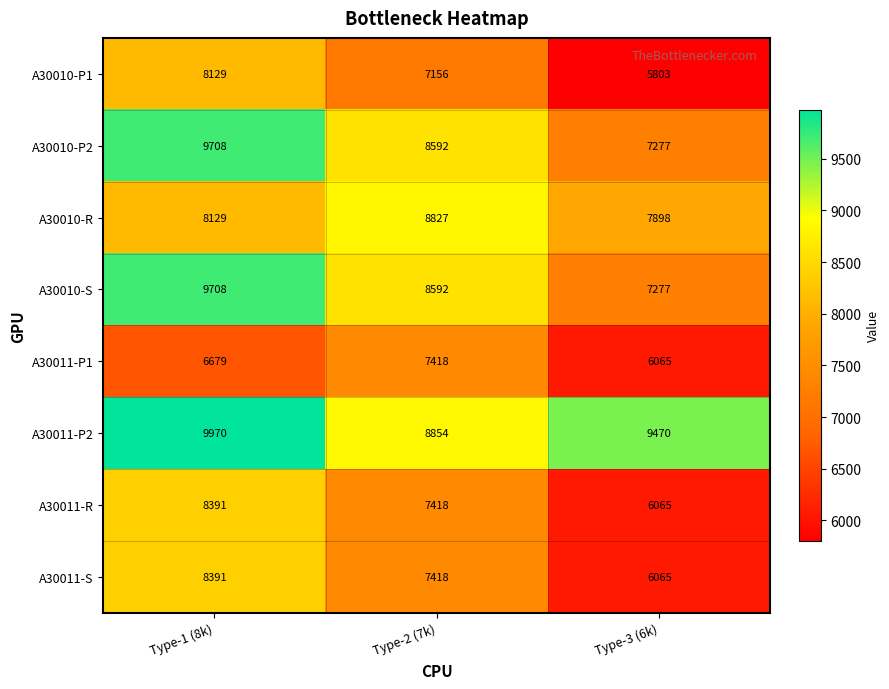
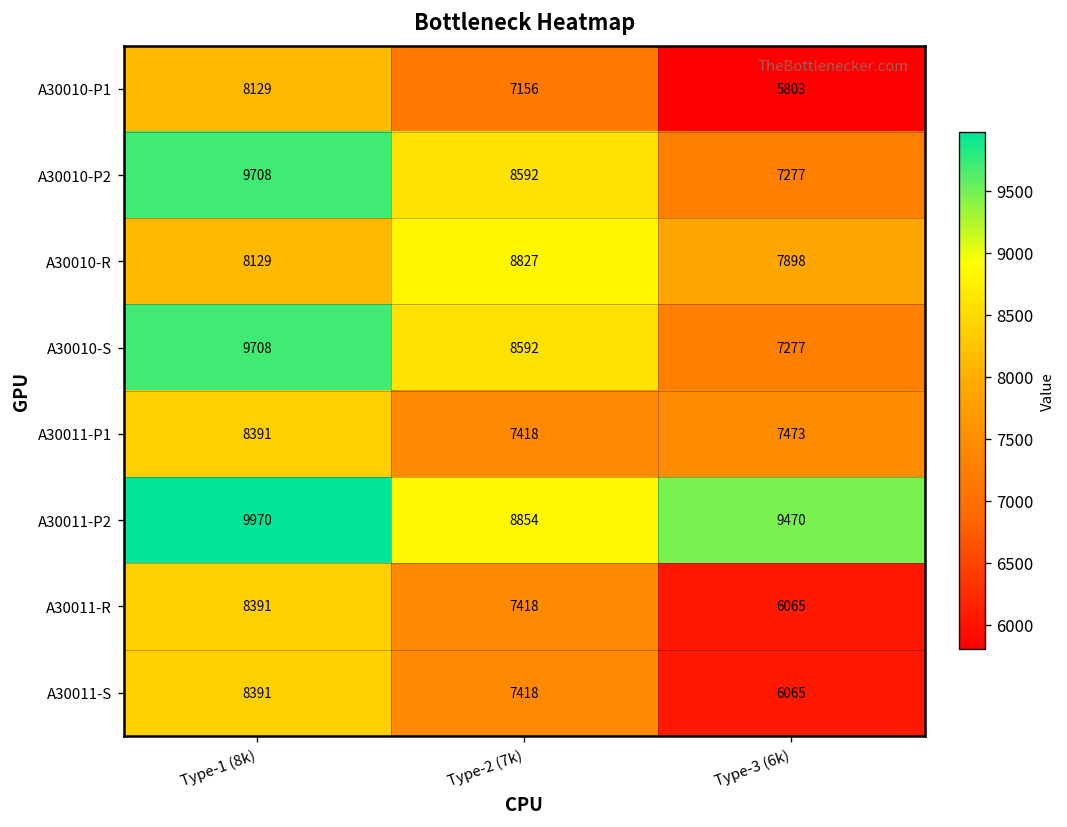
  {
    "A30010-P1": {
      "Type-1 (8k)": 8129,
      "Type-2 (7k)": 7156
    },
    "A30010-P2": {
      "Type-1 (8k)": 9708,
      "Type-2 (7k)": 8592,
      "Type-3 (6k)": 7277
    },
    "A30010-R": {
      "Type-1 (8k)": 8129,
      "Type-2 (7k)": 8827,
      "Type-3 (6k)": 7898
    },
    "A30010-S": {
      "Type-1 (8k)": 9708,
      "Type-2 (7k)": 8592,
      "Type-3 (6k)": 7277
    },
    "A30011-P1": {
-     "Type-1 (8k)": 6679,
+     "Type-1 (8k)": 8391,
      "Type-2 (7k)": 7418,
-     "Type-3 (6k)": 6065
+     "Type-3 (6k)": 7473
    },
    "A30011-P2": {
      "Type-1 (8k)": 9970,
      "Type-2 (7k)": 8854,
      "Type-3 (6k)": 9470
    },
    "A30011-R": {
      "Type-1 (8k)": 8391,
      "Type-2 (7k)": 7418,
      "Type-3 (6k)": 6065
    },
    "A30011-S": {
      "Type-1 (8k)": 8391,
      "Type-2 (7k)": 7418,
      "Type-3 (6k)": 6065
    }
  }
